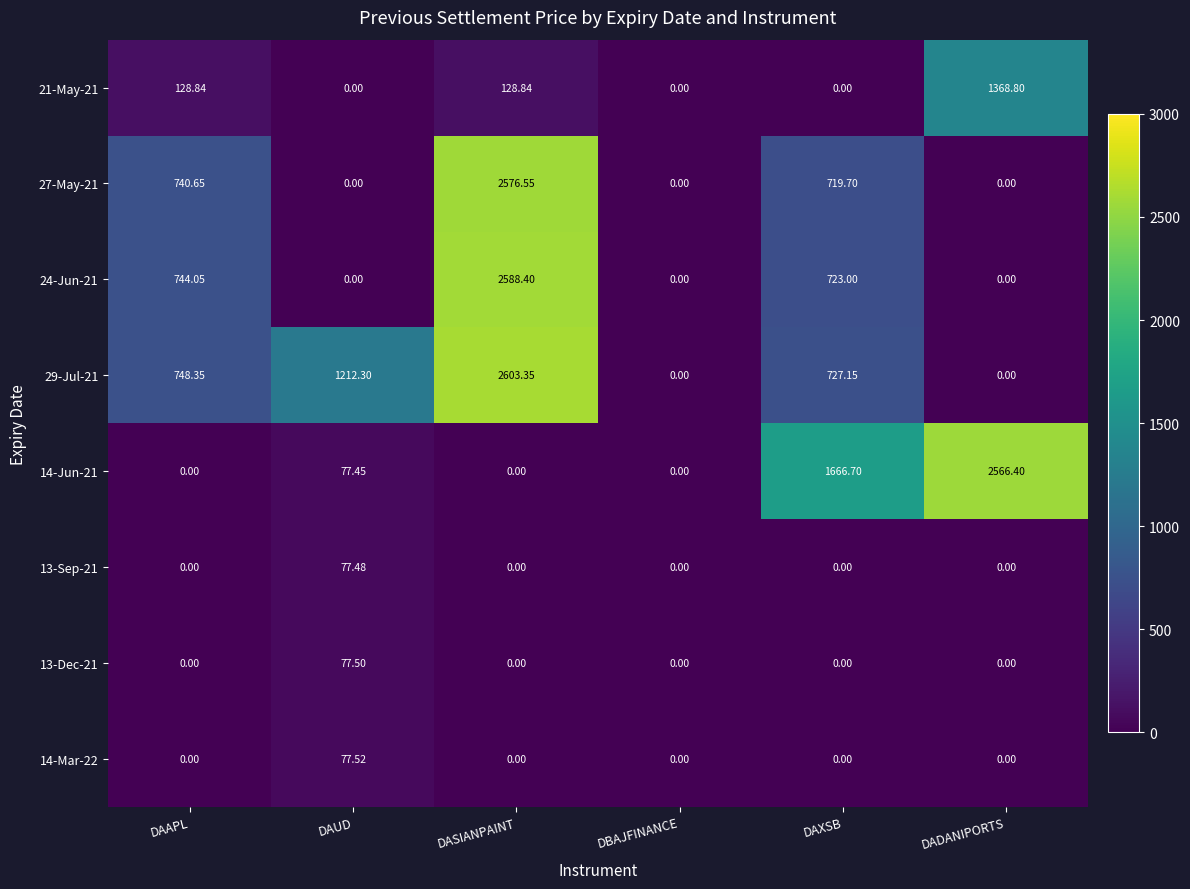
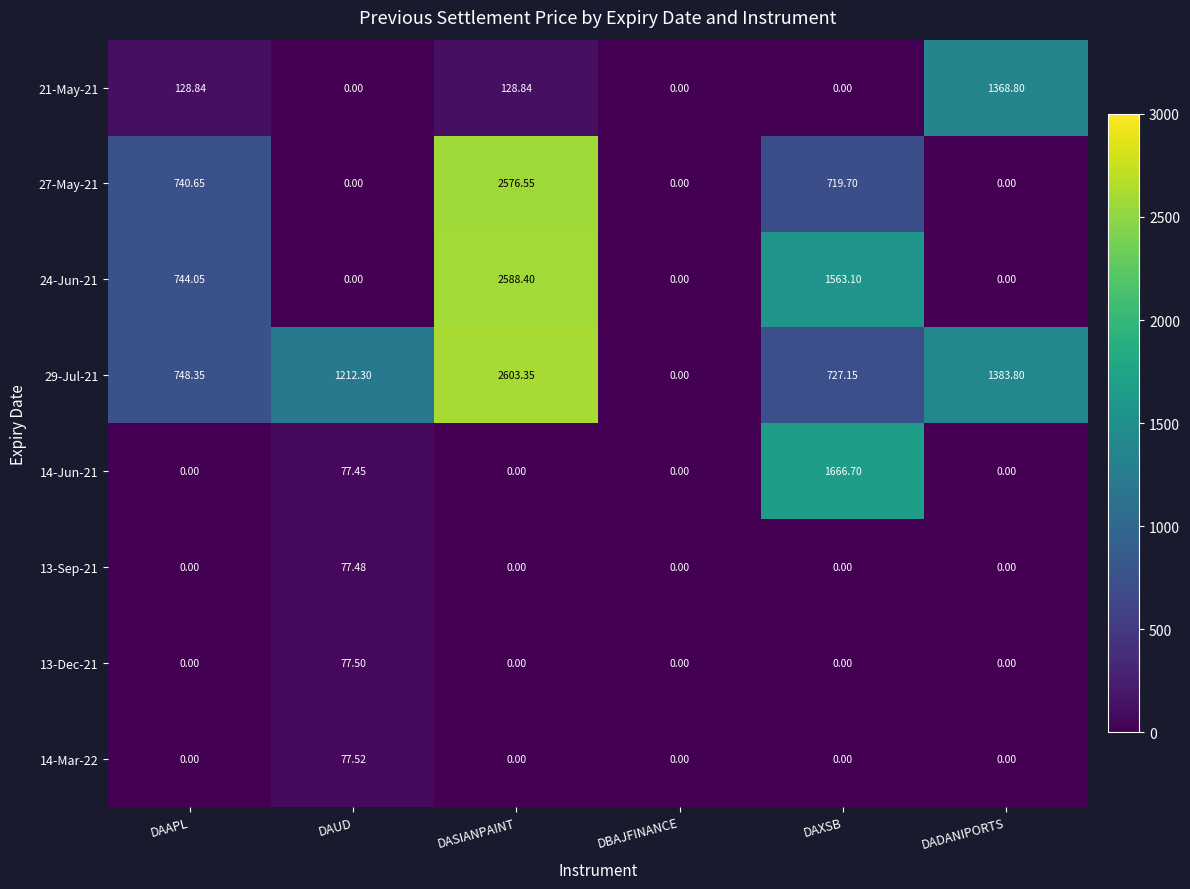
  {
    "21-May-21": {
      "DAAPL": 128.84,
      "DAUD": 0.00,
      "DASIANPAINT": 128.84,
      "DBAJFINANCE": 0.00,
      "DAXSB": 0.00,
      "DADANIPORTS": 1368.80
    },
    "27-May-21": {
      "DAAPL": 740.65,
      "DAUD": 0.00,
      "DASIANPAINT": 2576.55,
      "DBAJFINANCE": 0.00,
      "DAXSB": 719.70,
      "DADANIPORTS": 0.00
    },
    "24-Jun-21": {
      "DAAPL": 744.05,
      "DAUD": 0.00,
      "DASIANPAINT": 2588.40,
      "DBAJFINANCE": 0.00,
-     "DAXSB": 723.00,
+     "DAXSB": 1563.10,
      "DADANIPORTS": 0.00
    },
    "29-Jul-21": {
      "DAAPL": 748.35,
      "DAUD": 1212.30,
      "DASIANPAINT": 2603.35,
      "DBAJFINANCE": 0.00,
      "DAXSB": 727.15,
-     "DADANIPORTS": 0.00
+     "DADANIPORTS": 1383.80
    },
    "14-Jun-21": {
      "DAAPL": 0.00,
      "DAUD": 77.45,
      "DASIANPAINT": 0.00,
      "DBAJFINANCE": 0.00,
      "DAXSB": 1666.70,
-     "DADANIPORTS": 2566.40
+     "DADANIPORTS": 0.00
    },
    "13-Sep-21": {
      "DAAPL": 0.00,
      "DAUD": 77.48,
      "DASIANPAINT": 0.00,
      "DBAJFINANCE": 0.00,
      "DAXSB": 0.00,
      "DADANIPORTS": 0.00
    },
    "13-Dec-21": {
      "DAAPL": 0.00,
      "DAUD": 77.50,
      "DASIANPAINT": 0.00,
      "DBAJFINANCE": 0.00,
      "DAXSB": 0.00,
      "DADANIPORTS": 0.00
    },
    "14-Mar-22": {
      "DAAPL": 0.00,
      "DAUD": 77.52,
      "DASIANPAINT": 0.00,
      "DBAJFINANCE": 0.00,
      "DAXSB": 0.00,
      "DADANIPORTS": 0.00
    }
  }
